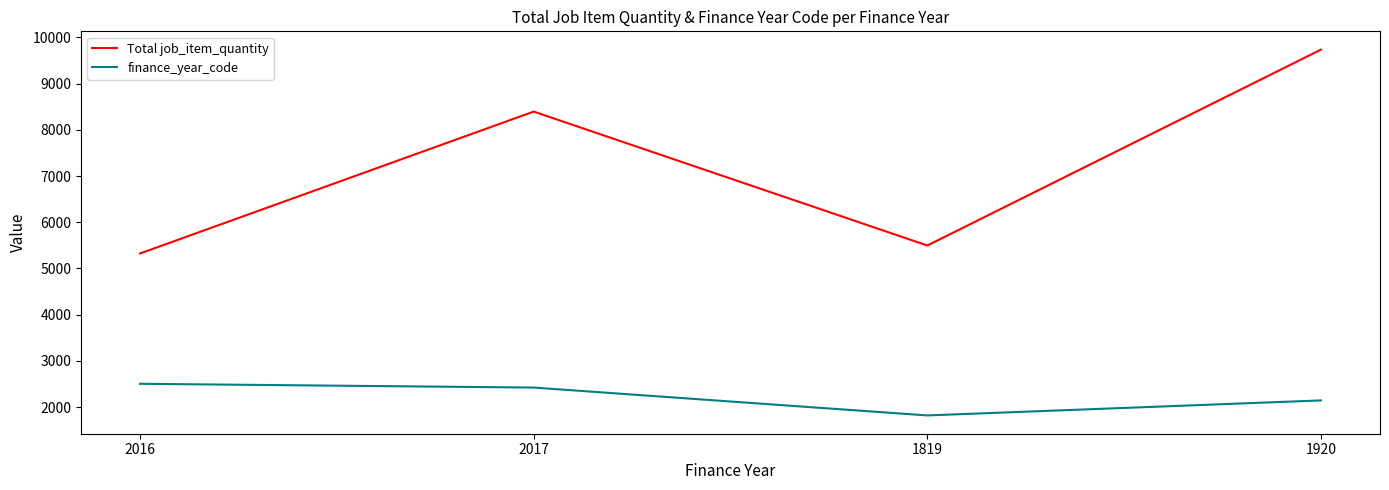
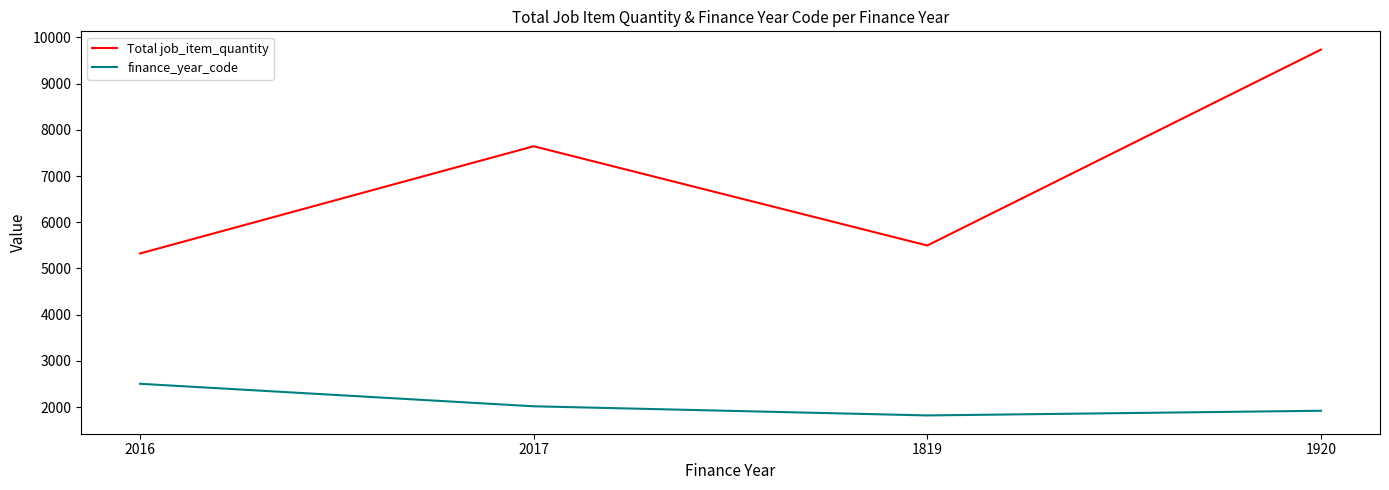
  {
    "Total job_item_quantity": {
      "2016": 5300,
-     "2017": 8400,
+     "2017": 7600,
      "1819": 5500,
      "1920": 9700
    },
    "finance_year_code": {
      "2016": 2500,
-     "2017": 2400,
+     "2017": 2000,
      "1819": 1800,
-     "1920": 2100
+     "1920": 1900
    }
  }
